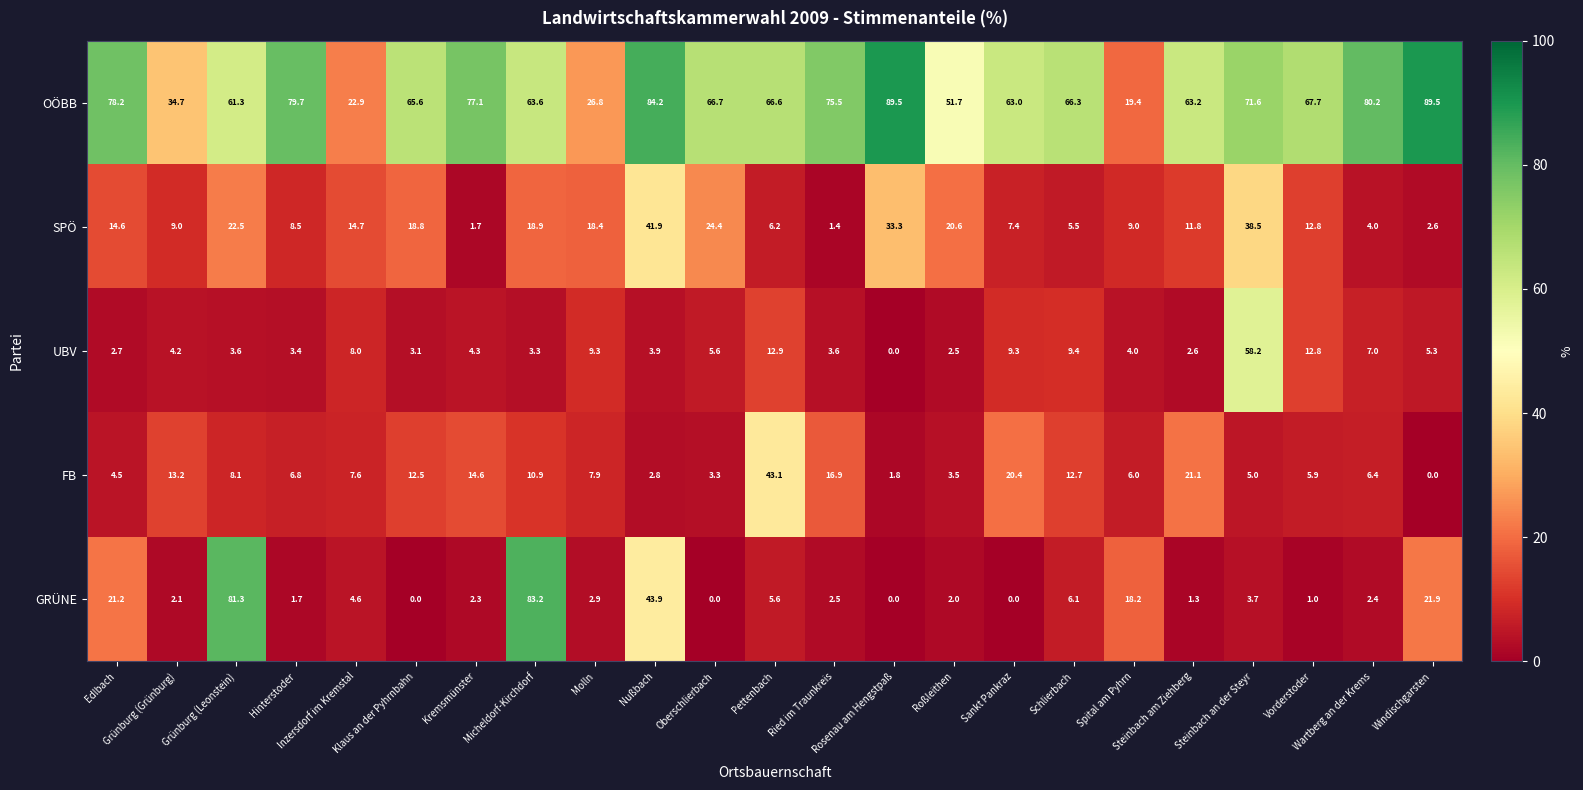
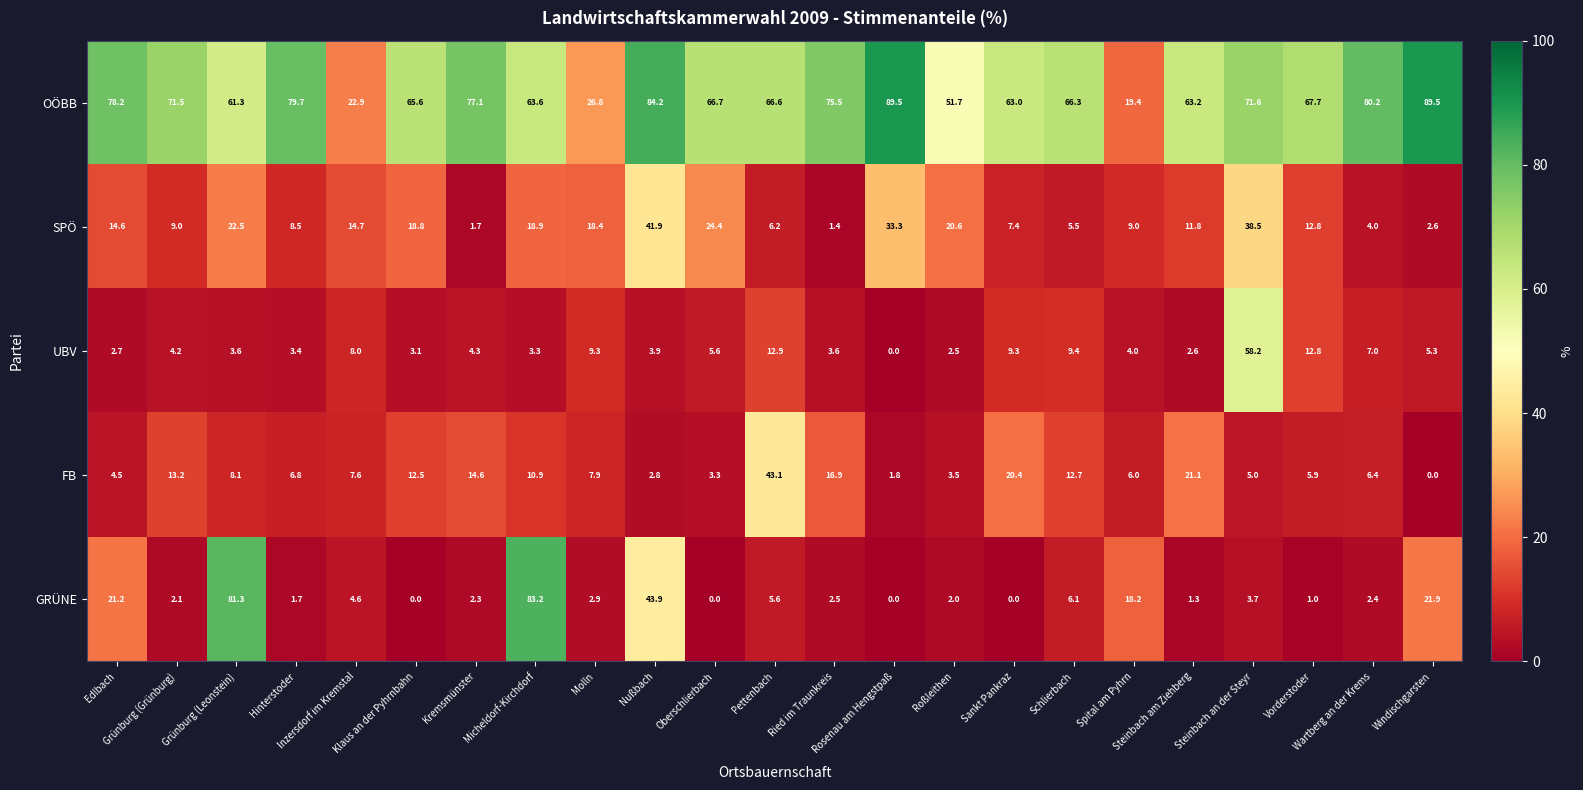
  {
    "OÖBB": {
      "Edlbach": 78.2,
-     "Grünburg (Grünburg)": 34.7,
+     "Grünburg (Grünburg)": 71.5,
      "Grünburg (Leonstein)": 61.3,
      "Hinterstoder": 79.7,
      "Inzersdorf im Kremstal": 22.9,
      "Klaus an der Pyhrnbahn": 65.6,
      "Kremsmünster": 77.1,
      "Micheldorf-Kirchdorf": 63.6,
      "Molln": 26.8,
      "Nußbach": 84.2,
      "Oberschlierbach": 66.7,
      "Pettenbach": 66.6,
      "Ried im Traunkreis": 75.5,
      "Rosenau am Hengstpaß": 89.5,
      "Roßleithen": 51.7,
      "Sankt Pankraz": 63.0,
      "Schlierbach": 66.3,
      "Spital am Pyhrn": 19.4,
      "Steinbach am Ziehberg": 63.2,
      "Steinbach an der Steyr": 71.6,
      "Vorderstoder": 67.7,
      "Wartberg an der Krems": 80.2,
      "Windischgarsten": 89.5
    },
    "SPÖ": {
      "Edlbach": 14.6,
      "Grünburg (Grünburg)": 9.0,
      "Grünburg (Leonstein)": 22.5,
      "Hinterstoder": 8.5,
      "Inzersdorf im Kremstal": 14.7,
      "Klaus an der Pyhrnbahn": 18.8,
      "Kremsmünster": 1.7,
      "Micheldorf-Kirchdorf": 18.9,
      "Molln": 18.4,
      "Nußbach": 41.9,
      "Oberschlierbach": 24.4,
      "Pettenbach": 6.2,
      "Ried im Traunkreis": 1.4,
      "Rosenau am Hengstpaß": 33.3,
      "Roßleithen": 20.6,
      "Sankt Pankraz": 7.4,
      "Schlierbach": 5.5,
      "Spital am Pyhrn": 9.0,
      "Steinbach am Ziehberg": 11.8,
      "Steinbach an der Steyr": 38.5,
      "Vorderstoder": 12.8,
      "Wartberg an der Krems": 4.0,
      "Windischgarsten": 2.6
    },
    "UBV": {
      "Edlbach": 2.7,
      "Grünburg (Grünburg)": 4.2,
      "Grünburg (Leonstein)": 3.6,
      "Hinterstoder": 3.4,
      "Inzersdorf im Kremstal": 8.0,
      "Klaus an der Pyhrnbahn": 3.1,
      "Kremsmünster": 4.3,
      "Micheldorf-Kirchdorf": 3.3,
      "Molln": 9.3,
      "Nußbach": 3.9,
      "Oberschlierbach": 5.6,
      "Pettenbach": 12.9,
      "Ried im Traunkreis": 3.6,
      "Rosenau am Hengstpaß": 0.0,
      "Roßleithen": 2.5,
      "Sankt Pankraz": 9.3,
      "Schlierbach": 9.4,
      "Spital am Pyhrn": 4.0,
      "Steinbach am Ziehberg": 2.6,
      "Steinbach an der Steyr": 58.2,
      "Vorderstoder": 12.8,
      "Wartberg an der Krems": 7.0,
      "Windischgarsten": 5.3
    },
    "FB": {
      "Edlbach": 4.5,
      "Grünburg (Grünburg)": 13.2,
      "Grünburg (Leonstein)": 8.1,
      "Hinterstoder": 6.8,
      "Inzersdorf im Kremstal": 7.6,
      "Klaus an der Pyhrnbahn": 12.5,
      "Kremsmünster": 14.6,
      "Micheldorf-Kirchdorf": 10.9,
      "Molln": 7.9,
      "Nußbach": 2.8,
      "Oberschlierbach": 3.3,
      "Pettenbach": 43.1,
      "Ried im Traunkreis": 16.9,
      "Rosenau am Hengstpaß": 1.8,
      "Roßleithen": 3.5,
      "Sankt Pankraz": 20.4,
      "Schlierbach": 12.7,
      "Spital am Pyhrn": 6.0,
      "Steinbach am Ziehberg": 21.1,
      "Steinbach an der Steyr": 5.0,
      "Vorderstoder": 5.9,
      "Wartberg an der Krems": 6.4,
      "Windischgarsten": 0.0
    },
    "GRÜNE": {
      "Edlbach": 21.2,
      "Grünburg (Grünburg)": 2.1,
      "Grünburg (Leonstein)": 81.3,
      "Hinterstoder": 1.7,
      "Inzersdorf im Kremstal": 4.6,
      "Klaus an der Pyhrnbahn": 0.0,
      "Kremsmünster": 2.3,
      "Micheldorf-Kirchdorf": 83.2,
      "Molln": 2.9,
      "Nußbach": 43.9,
      "Oberschlierbach": 0.0,
      "Pettenbach": 5.6,
      "Ried im Traunkreis": 2.5,
      "Rosenau am Hengstpaß": 0.0,
      "Roßleithen": 2.0,
      "Sankt Pankraz": 0.0,
      "Schlierbach": 6.1,
      "Spital am Pyhrn": 18.2,
      "Steinbach am Ziehberg": 1.3,
      "Steinbach an der Steyr": 3.7,
      "Vorderstoder": 1.0,
      "Wartberg an der Krems": 2.4,
      "Windischgarsten": 21.9
    }
  }
